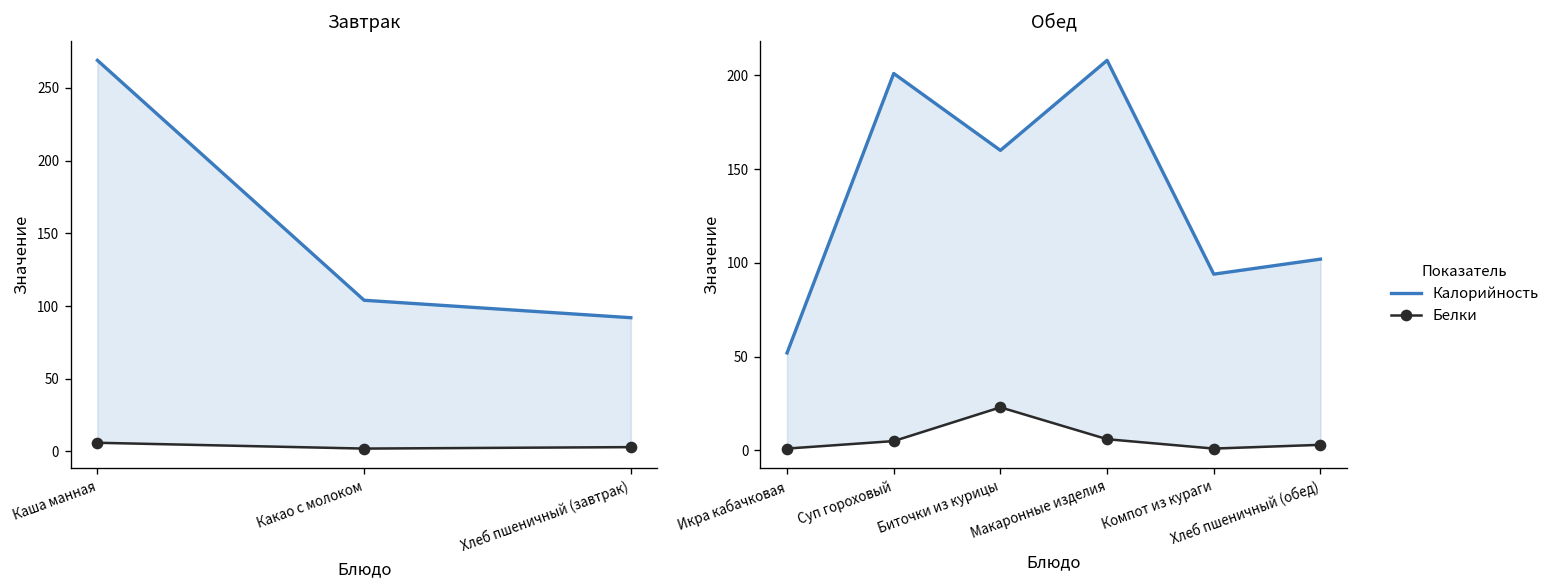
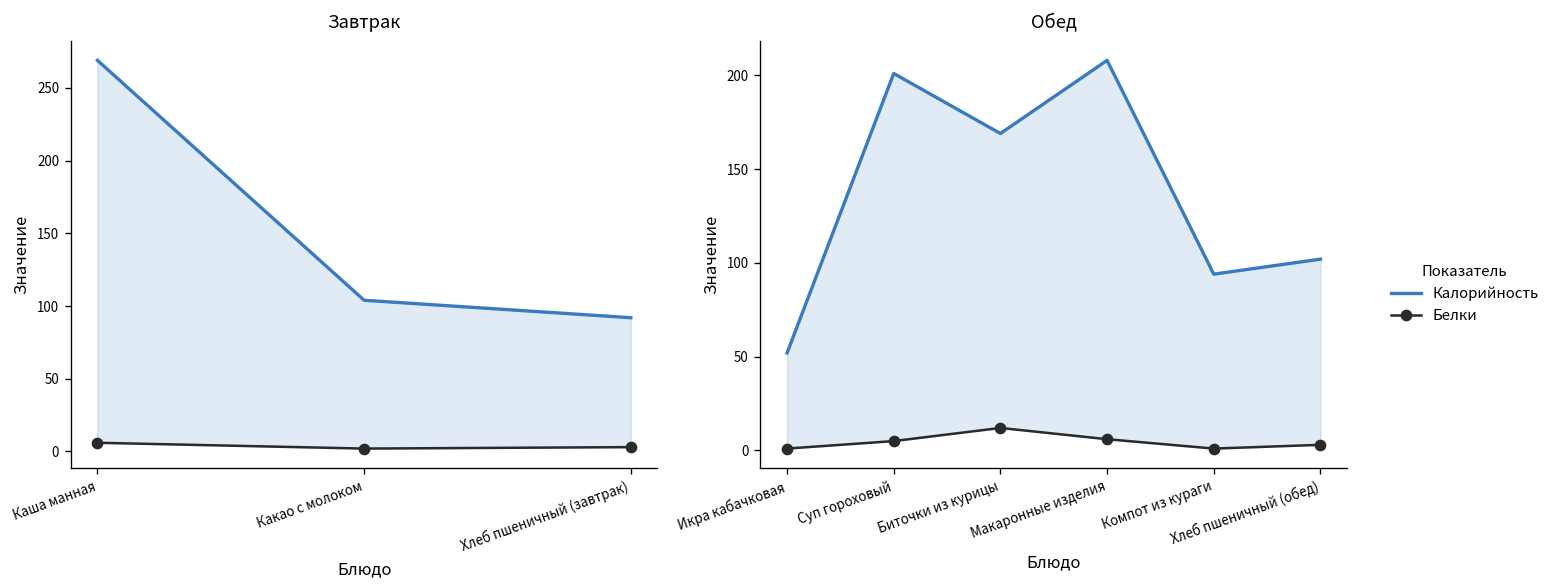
  {
    "Завтрак": {
      "Калорийность": {
        "Каша манная": 269,
        "Какао с молоком": 104,
        "Хлеб пшеничный (завтрак)": 92
      },
      "Белки": {
        "Каша манная": 6,
        "Какао с молоком": 2,
        "Хлеб пшеничный (завтрак)": 3
      }
    },
    "Обед": {
      "Калорийность": {
        "Икра кабачковая": 52,
        "Суп гороховый": 201,
-       "Биточки из курицы": 160,
+       "Биточки из курицы": 169,
        "Макаронные изделия": 208,
        "Компот из кураги": 94,
        "Хлеб пшеничный (обед)": 102
      },
      "Белки": {
        "Икра кабачковая": 1,
        "Суп гороховый": 5,
-       "Биточки из курицы": 23,
+       "Биточки из курицы": 12,
        "Макаронные изделия": 6,
        "Компот из кураги": 1,
        "Хлеб пшеничный (обед)": 3
      }
    }
  }
